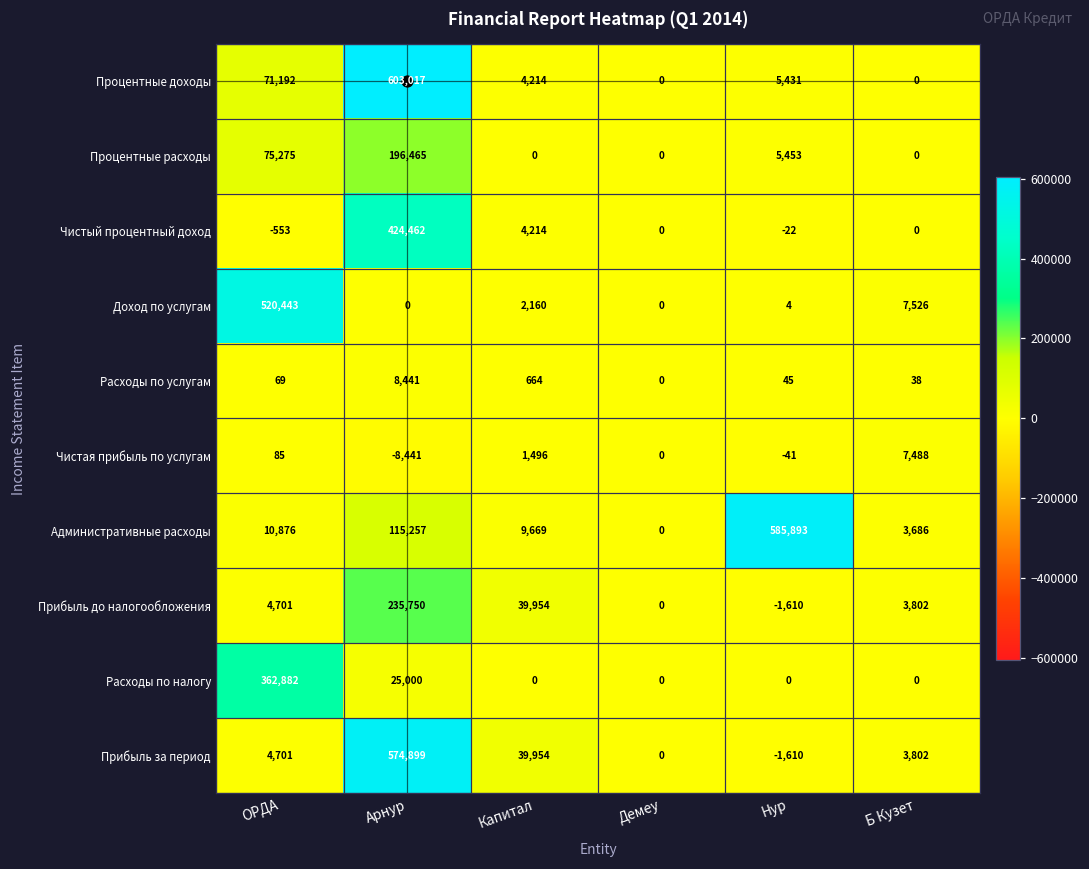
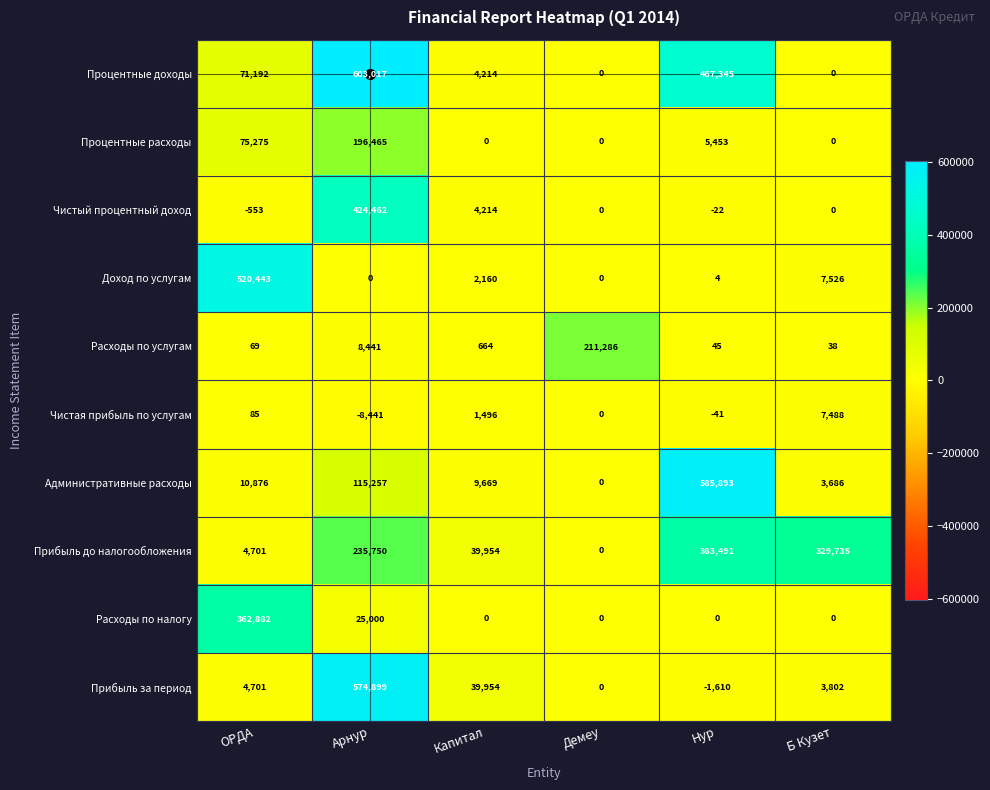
  {
    "Процентные доходы": {
      "ОРДА": "71,192",
      "Капитал": "4,214",
      "Демеу": "0",
-     "Нур": "5,431",
+     "Нур": "467,345",
      "Б Кузет": "0"
    },
    "Процентные расходы": {
      "ОРДА": "75,275",
      "Арнур": "196,465",
      "Капитал": "0",
      "Демеу": "0",
      "Нур": "5,453",
      "Б Кузет": "0"
    },
    "Чистый процентный доход": {
      "ОРДА": "-553",
      "Арнур": "424,462",
      "Капитал": "4,214",
      "Демеу": "0",
      "Нур": "-22",
      "Б Кузет": "0"
    },
    "Доход по услугам": {
      "ОРДА": "520,443",
      "Арнур": "0",
      "Капитал": "2,160",
      "Демеу": "0",
      "Нур": "4",
      "Б Кузет": "7,526"
    },
    "Расходы по услугам": {
      "ОРДА": "69",
      "Арнур": "8,441",
      "Капитал": "664",
-     "Демеу": "0",
+     "Демеу": "211,286",
      "Нур": "45",
      "Б Кузет": "38"
    },
    "Чистая прибыль по услугам": {
      "ОРДА": "85",
      "Арнур": "-8,441",
      "Капитал": "1,496",
      "Демеу": "0",
      "Нур": "-41",
      "Б Кузет": "7,488"
    },
    "Административные расходы": {
      "ОРДА": "10,876",
      "Арнур": "115,257",
      "Капитал": "9,669",
      "Демеу": "0",
      "Нур": "585,893",
      "Б Кузет": "3,686"
    },
    "Прибыль до налогообложения": {
      "ОРДА": "4,701",
      "Арнур": "235,750",
      "Капитал": "39,954",
      "Демеу": "0",
-     "Нур": "-1,610",
-     "Б Кузет": "3,802"
+     "Нур": "363,491",
+     "Б Кузет": "329,735"
    },
    "Расходы по налогу": {
      "ОРДА": "362,882",
      "Арнур": "25,000",
      "Капитал": "0",
      "Демеу": "0",
      "Нур": "0",
      "Б Кузет": "0"
    },
    "Прибыль за период": {
      "ОРДА": "4,701",
      "Арнур": "574,899",
      "Капитал": "39,954",
      "Демеу": "0",
      "Нур": "-1,610",
      "Б Кузет": "3,802"
    }
  }
